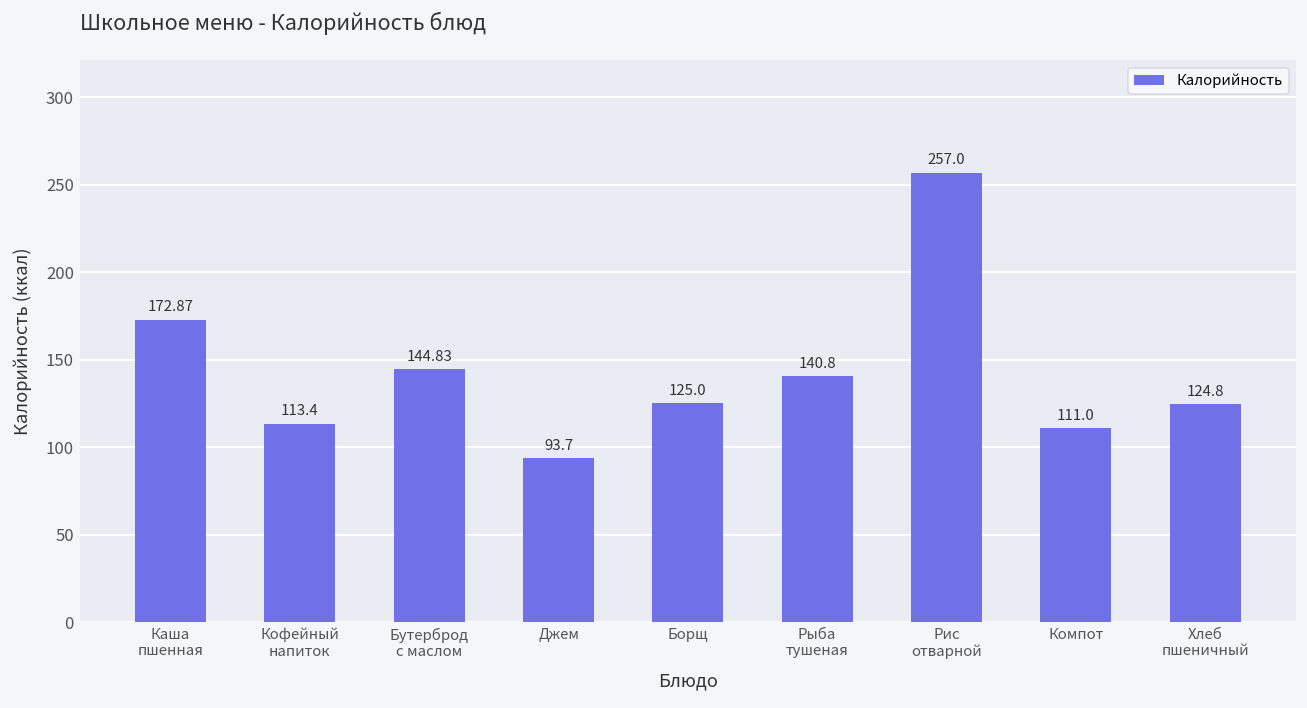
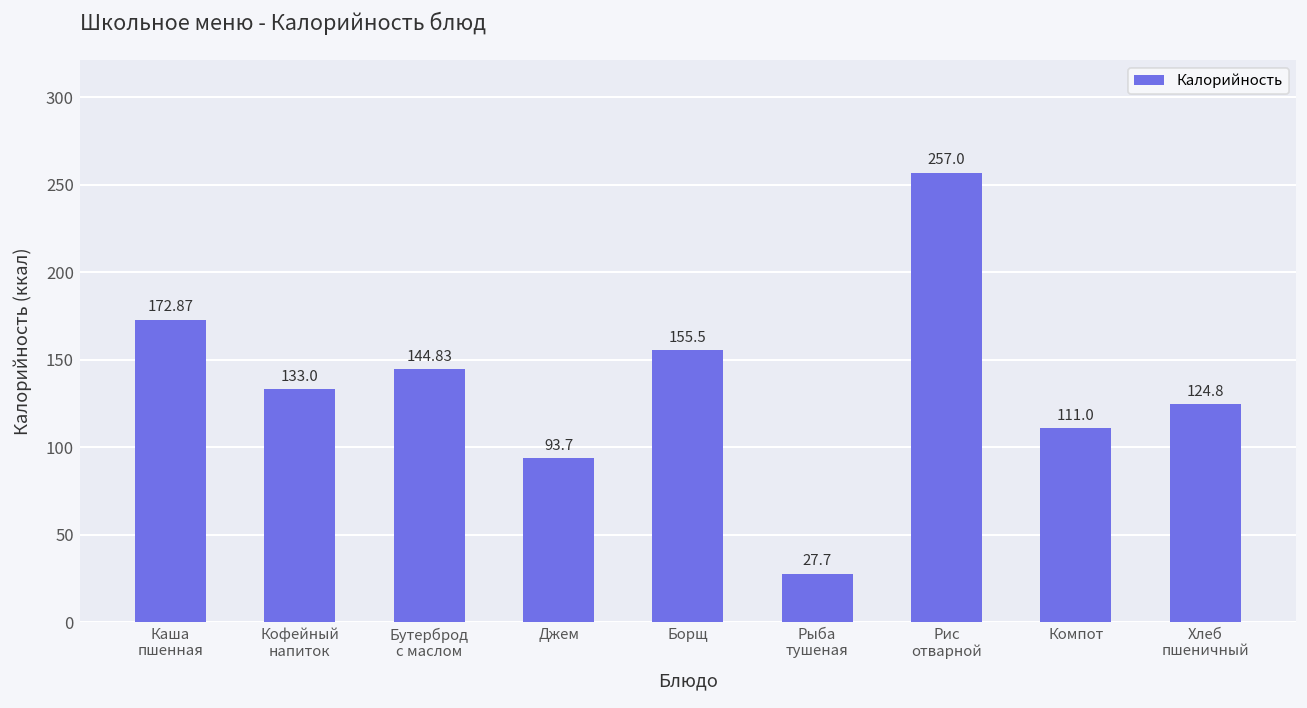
  {
    "Каша пшенная": 172.87,
-   "Кофейный напиток": 113.4,
+   "Кофейный напиток": 133.0,
    "Бутерброд с маслом": 144.83,
    "Джем": 93.7,
-   "Борщ": 125.0,
-   "Рыба тушеная": 140.8,
+   "Борщ": 155.5,
+   "Рыба тушеная": 27.7,
    "Рис отварной": 257.0,
    "Компот": 111.0,
    "Хлеб пшеничный": 124.8
  }
